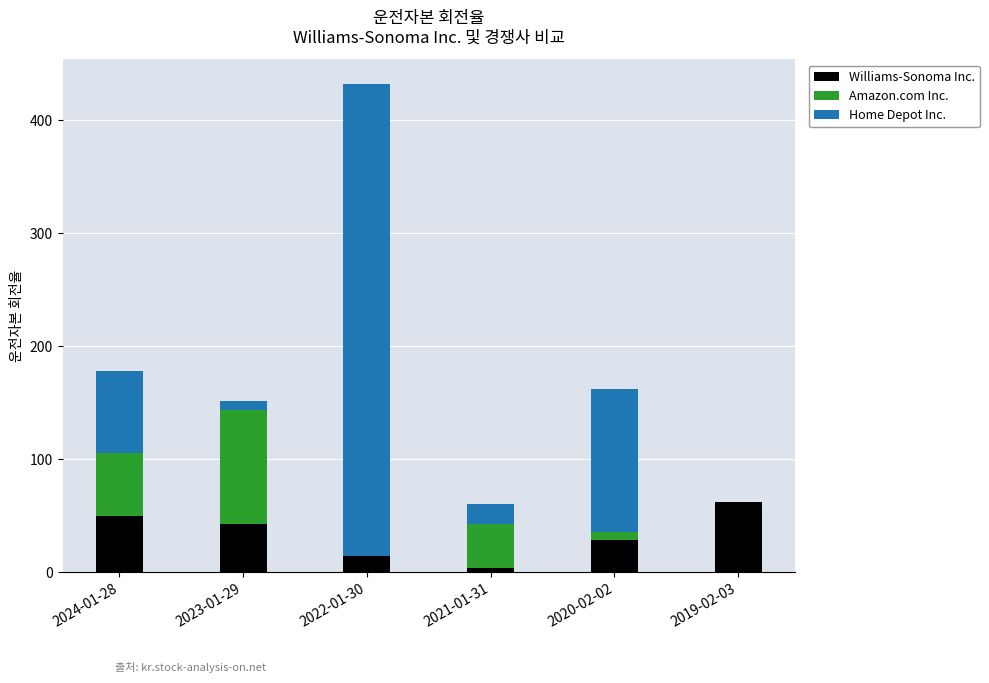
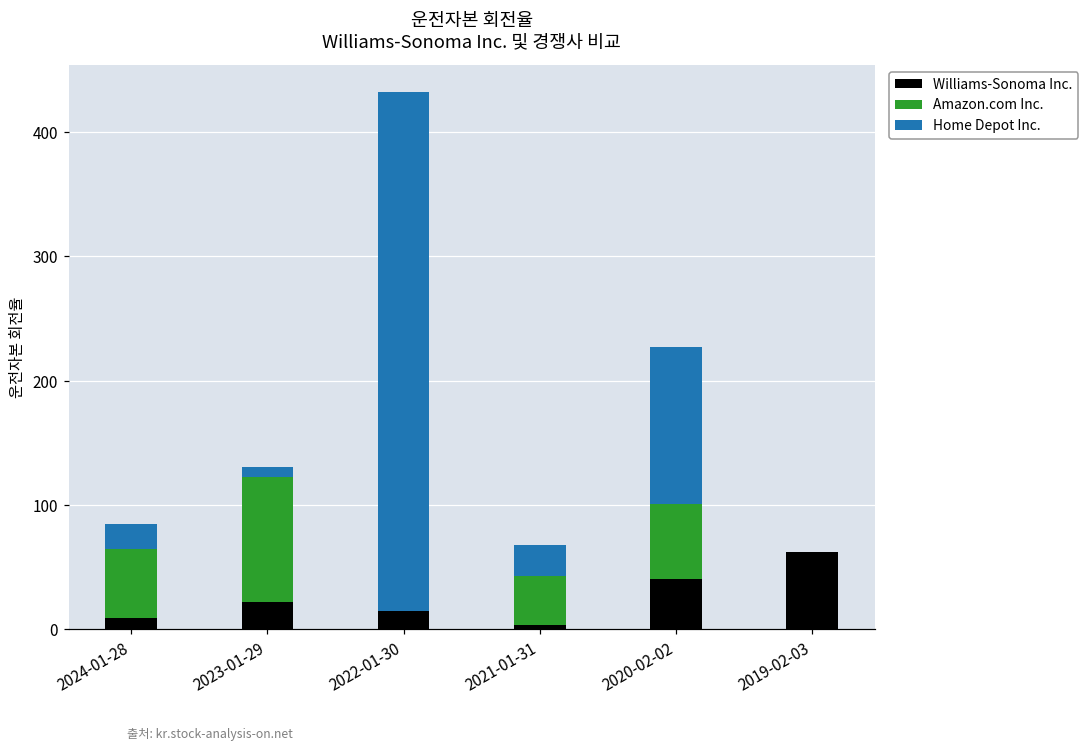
  {
    "Williams-Sonoma Inc.": {
-     "2024-01-28": 50,
-     "2023-01-29": 43,
+     "2024-01-28": 9,
+     "2023-01-29": 22,
      "2022-01-30": 15,
      "2021-01-31": 4,
-     "2020-02-02": 29,
+     "2020-02-02": 40,
      "2019-02-03": 62
    },
    "Amazon.com Inc.": {
      "2024-01-28": 56,
      "2023-01-29": 101,
      "2022-01-30": 0,
      "2021-01-31": 39,
-     "2020-02-02": 8,
+     "2020-02-02": 61,
      "2019-02-03": 0
    },
    "Home Depot Inc.": {
-     "2024-01-28": 73,
+     "2024-01-28": 20,
      "2023-01-29": 8,
      "2022-01-30": 418,
-     "2021-01-31": 18,
+     "2021-01-31": 25,
      "2020-02-02": 126,
      "2019-02-03": 0
    }
  }
